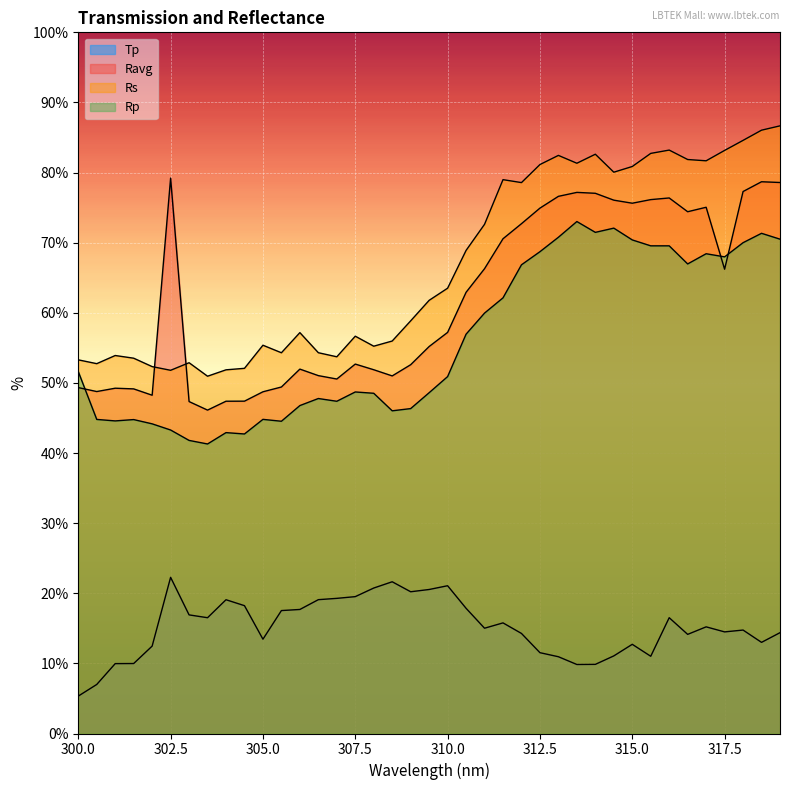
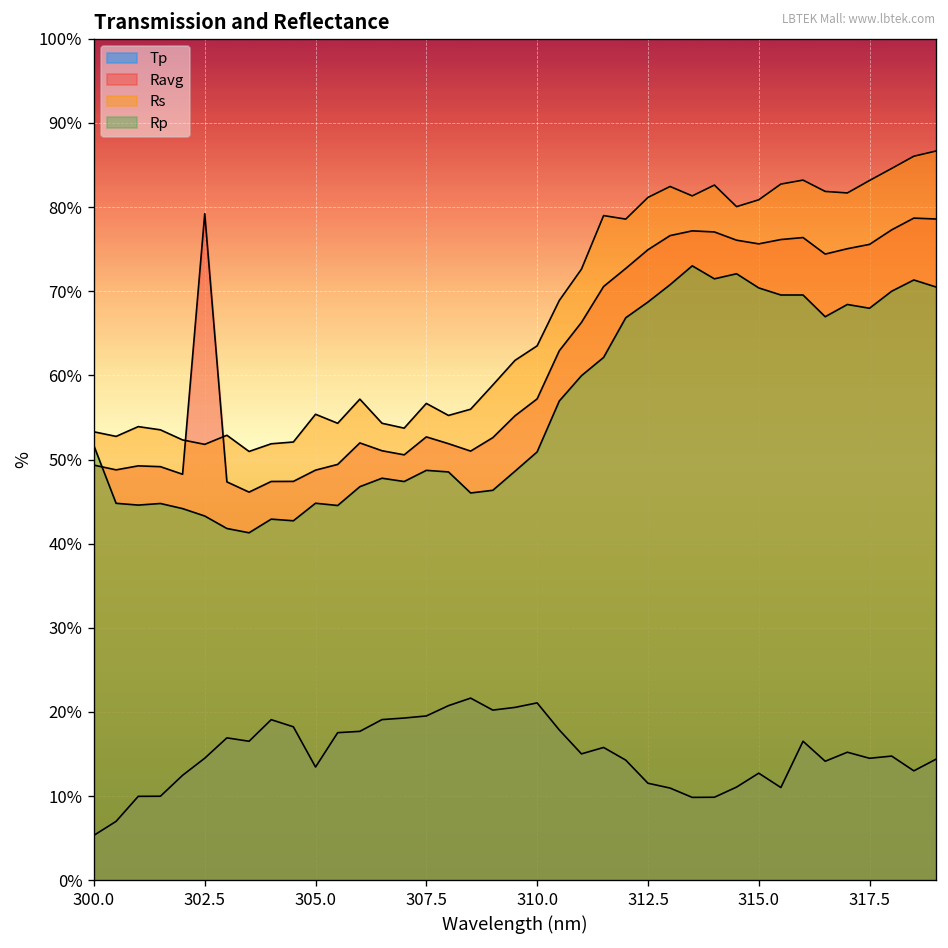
  {
    "Tp": {
      "300.0": "5%",
-     "302.5": "22%",
+     "302.5": "14%",
      "305.0": "13%",
      "307.5": "20%",
      "310.0": "21%",
      "312.5": "12%",
      "315.0": "13%",
      "317.5": "14%"
    },
    "Ravg": {
      "300.0": "49%",
      "302.5": "79%",
      "305.0": "49%",
      "307.5": "53%",
      "310.0": "57%",
      "312.5": "75%",
      "315.0": "76%",
-     "317.5": "66%"
+     "317.5": "76%"
    },
    "Rs": {
      "300.0": "53%",
      "302.5": "52%",
      "305.0": "55%",
      "307.5": "57%",
      "310.0": "64%",
      "312.5": "81%",
      "315.0": "81%",
      "317.5": "83%"
    },
    "Rp": {
      "300.0": "52%",
      "302.5": "43%",
      "305.0": "45%",
      "307.5": "49%",
      "310.0": "51%",
      "312.5": "69%",
      "315.0": "70%",
      "317.5": "68%"
    }
  }
